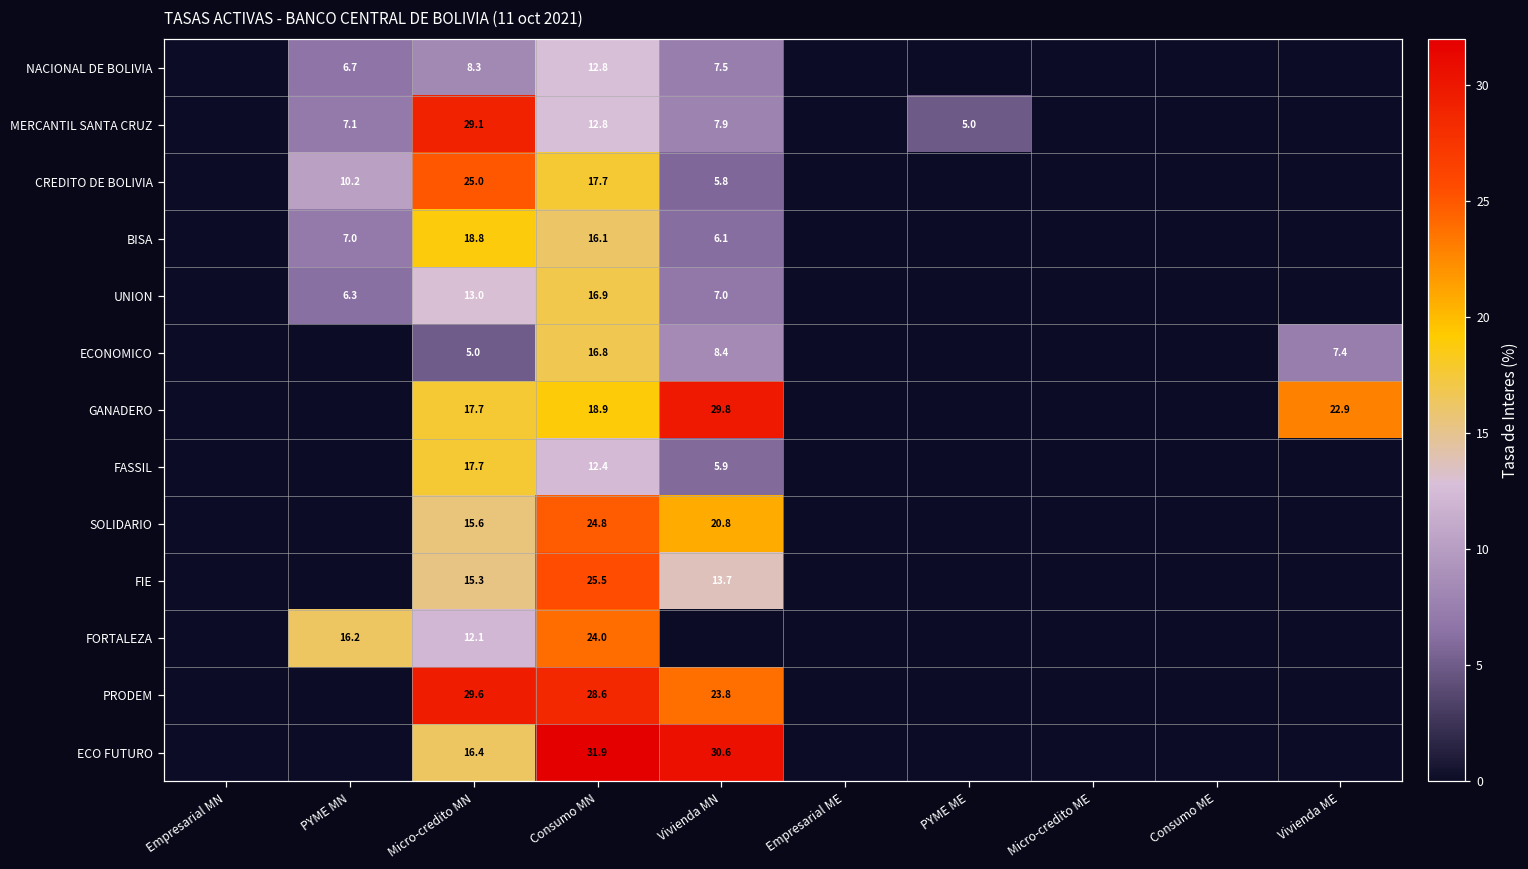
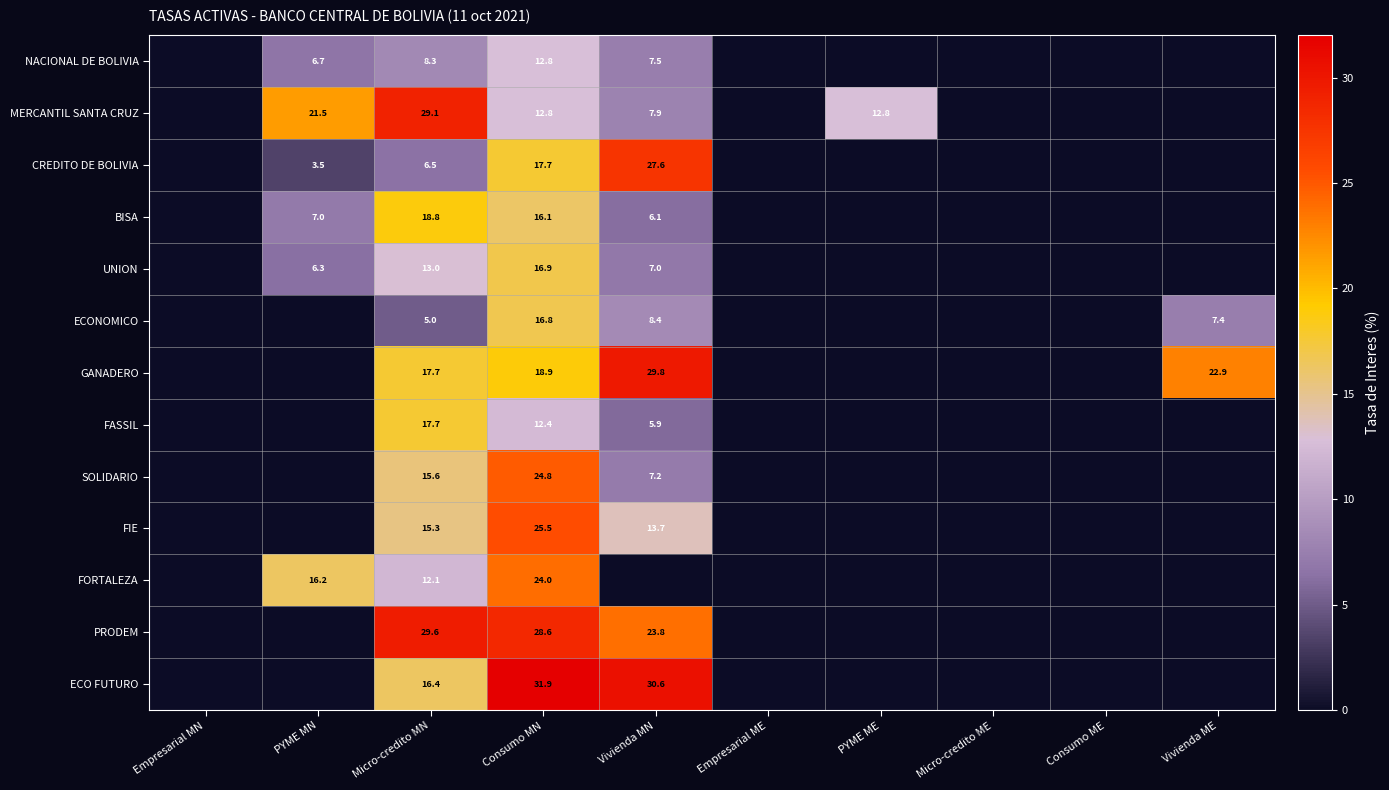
  {
    "NACIONAL DE BOLIVIA": {
      "PYME MN": 6.7,
      "Micro-credito MN": 8.3,
      "Consumo MN": 12.8,
      "Vivienda MN": 7.5
    },
    "MERCANTIL SANTA CRUZ": {
-     "PYME MN": 7.1,
+     "PYME MN": 21.5,
      "Micro-credito MN": 29.1,
      "Consumo MN": 12.8,
      "Vivienda MN": 7.9,
-     "PYME ME": 5.0
+     "PYME ME": 12.8
    },
    "CREDITO DE BOLIVIA": {
-     "PYME MN": 10.2,
-     "Micro-credito MN": 25.0,
+     "PYME MN": 3.5,
+     "Micro-credito MN": 6.5,
      "Consumo MN": 17.7,
-     "Vivienda MN": 5.8
+     "Vivienda MN": 27.6
    },
    "BISA": {
      "PYME MN": 7.0,
      "Micro-credito MN": 18.8,
      "Consumo MN": 16.1,
      "Vivienda MN": 6.1
    },
    "UNION": {
      "PYME MN": 6.3,
      "Micro-credito MN": 13.0,
      "Consumo MN": 16.9,
      "Vivienda MN": 7.0
    },
    "ECONOMICO": {
      "Micro-credito MN": 5.0,
      "Consumo MN": 16.8,
      "Vivienda MN": 8.4,
      "Vivienda ME": 7.4
    },
    "GANADERO": {
      "Micro-credito MN": 17.7,
      "Consumo MN": 18.9,
      "Vivienda MN": 29.8,
      "Vivienda ME": 22.9
    },
    "FASSIL": {
      "Micro-credito MN": 17.7,
      "Consumo MN": 12.4,
      "Vivienda MN": 5.9
    },
    "SOLIDARIO": {
      "Micro-credito MN": 15.6,
      "Consumo MN": 24.8,
-     "Vivienda MN": 20.8
+     "Vivienda MN": 7.2
    },
    "FIE": {
      "Micro-credito MN": 15.3,
      "Consumo MN": 25.5,
      "Vivienda MN": 13.7
    },
    "FORTALEZA": {
      "PYME MN": 16.2,
      "Micro-credito MN": 12.1,
      "Consumo MN": 24.0
    },
    "PRODEM": {
      "Micro-credito MN": 29.6,
      "Consumo MN": 28.6,
      "Vivienda MN": 23.8
    },
    "ECO FUTURO": {
      "Micro-credito MN": 16.4,
      "Consumo MN": 31.9,
      "Vivienda MN": 30.6
    }
  }
